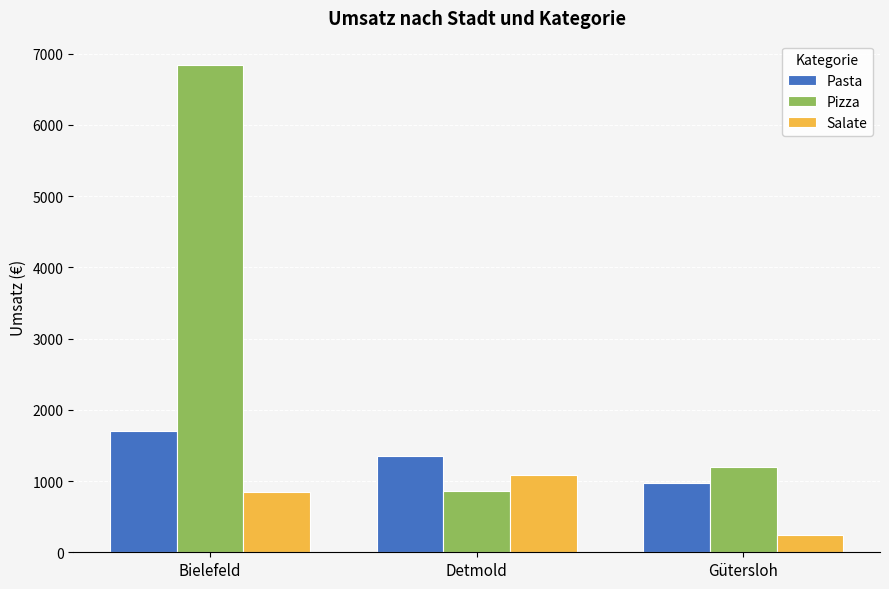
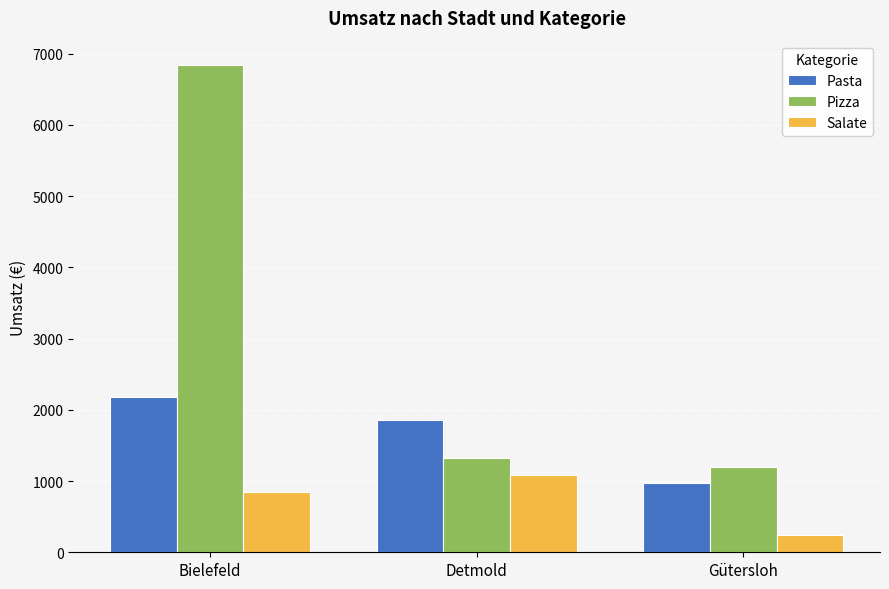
  {
    "Pasta": {
-     "Bielefeld": 1700,
-     "Detmold": 1400,
+     "Bielefeld": 2200,
+     "Detmold": 1900,
      "Gütersloh": 1000
    },
    "Pizza": {
      "Bielefeld": 6800,
-     "Detmold": 900,
+     "Detmold": 1300,
      "Gütersloh": 1200
    },
    "Salate": {
      "Bielefeld": 800,
      "Detmold": 1100,
      "Gütersloh": 200
    }
  }
